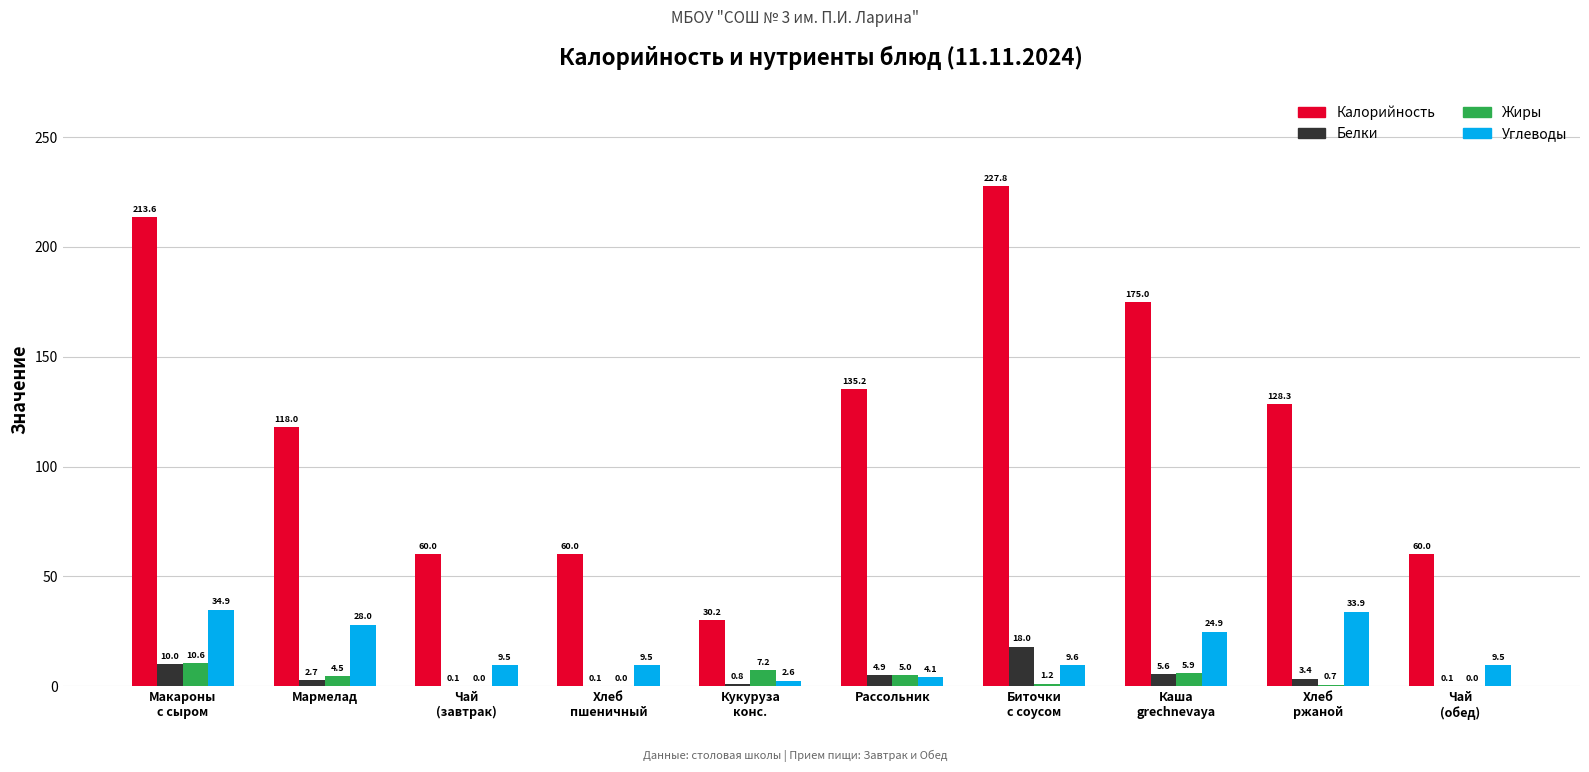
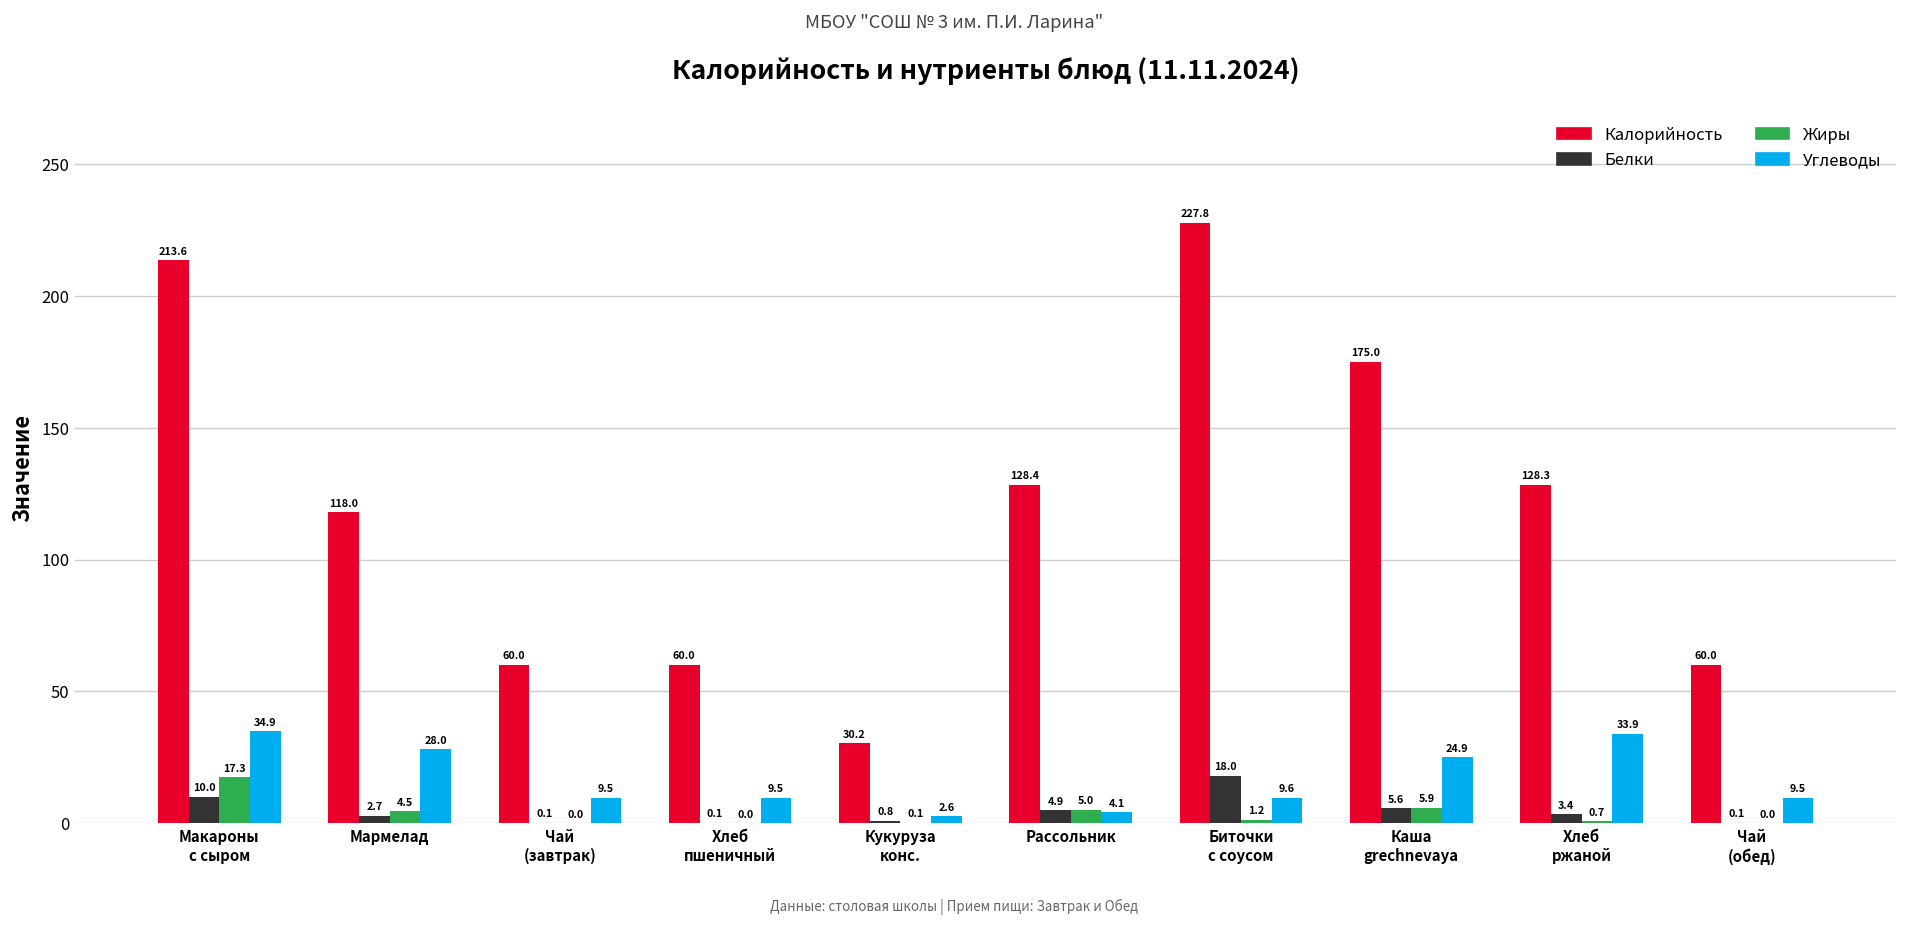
  {
    "Калорийность": {
      "Макароны с сыром": 213.6,
      "Мармелад": 118.0,
      "Чай (завтрак)": 60.0,
      "Хлеб пшеничный": 60.0,
      "Кукуруза конс.": 30.2,
-     "Рассольник": 135.2,
+     "Рассольник": 128.4,
      "Биточки с соусом": 227.8,
      "Каша grechnevaya": 175.0,
      "Хлеб ржаной": 128.3,
      "Чай (обед)": 60.0
    },
    "Белки": {
      "Макароны с сыром": 10.0,
      "Мармелад": 2.7,
      "Чай (завтрак)": 0.1,
      "Хлеб пшеничный": 0.1,
      "Кукуруза конс.": 0.8,
      "Рассольник": 4.9,
      "Биточки с соусом": 18.0,
      "Каша grechnevaya": 5.6,
      "Хлеб ржаной": 3.4,
      "Чай (обед)": 0.1
    },
    "Жиры": {
-     "Макароны с сыром": 10.6,
+     "Макароны с сыром": 17.3,
      "Мармелад": 4.5,
      "Чай (завтрак)": 0.0,
      "Хлеб пшеничный": 0.0,
-     "Кукуруза конс.": 7.2,
+     "Кукуруза конс.": 0.1,
      "Рассольник": 5.0,
      "Биточки с соусом": 1.2,
      "Каша grechnevaya": 5.9,
      "Хлеб ржаной": 0.7,
      "Чай (обед)": 0.0
    },
    "Углеводы": {
      "Макароны с сыром": 34.9,
      "Мармелад": 28.0,
      "Чай (завтрак)": 9.5,
      "Хлеб пшеничный": 9.5,
      "Кукуруза конс.": 2.6,
      "Рассольник": 4.1,
      "Биточки с соусом": 9.6,
      "Каша grechnevaya": 24.9,
      "Хлеб ржаной": 33.9,
      "Чай (обед)": 9.5
    }
  }
